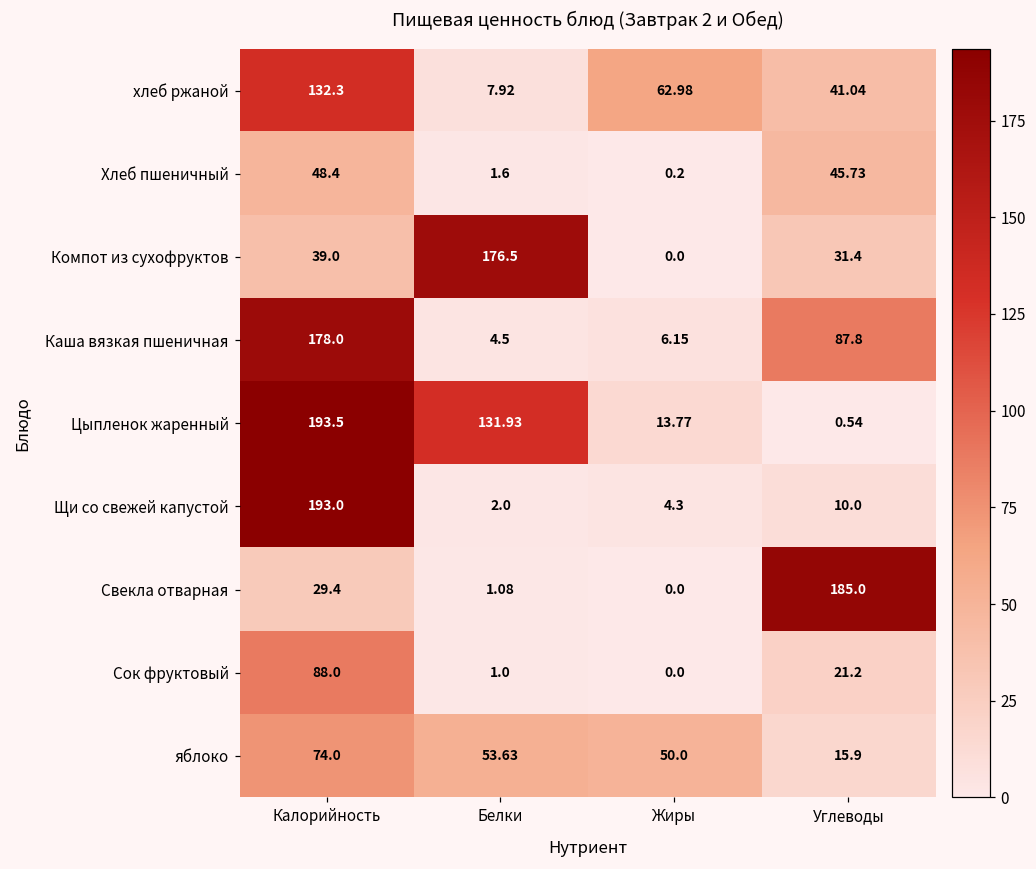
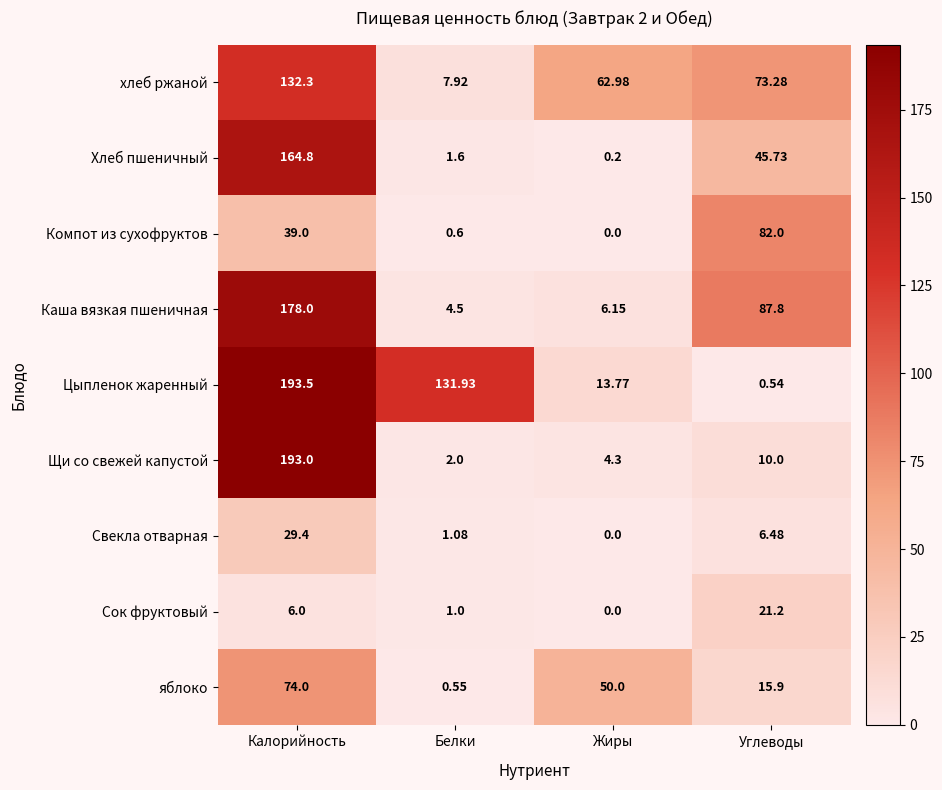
  {
    "хлеб ржаной": {
      "Калорийность": 132.3,
      "Белки": 7.92,
      "Жиры": 62.98,
-     "Углеводы": 41.04
+     "Углеводы": 73.28
    },
    "Хлеб пшеничный": {
-     "Калорийность": 48.4,
+     "Калорийность": 164.8,
      "Белки": 1.6,
      "Жиры": 0.2,
      "Углеводы": 45.73
    },
    "Компот из сухофруктов": {
      "Калорийность": 39.0,
-     "Белки": 176.5,
+     "Белки": 0.6,
      "Жиры": 0.0,
-     "Углеводы": 31.4
+     "Углеводы": 82.0
    },
    "Каша вязкая пшеничная": {
      "Калорийность": 178.0,
      "Белки": 4.5,
      "Жиры": 6.15,
      "Углеводы": 87.8
    },
    "Цыпленок жаренный": {
      "Калорийность": 193.5,
      "Белки": 131.93,
      "Жиры": 13.77,
      "Углеводы": 0.54
    },
    "Щи со свежей капустой": {
      "Калорийность": 193.0,
      "Белки": 2.0,
      "Жиры": 4.3,
      "Углеводы": 10.0
    },
    "Свекла отварная": {
      "Калорийность": 29.4,
      "Белки": 1.08,
      "Жиры": 0.0,
-     "Углеводы": 185.0
+     "Углеводы": 6.48
    },
    "Сок фруктовый": {
-     "Калорийность": 88.0,
+     "Калорийность": 6.0,
      "Белки": 1.0,
      "Жиры": 0.0,
      "Углеводы": 21.2
    },
    "яблоко": {
      "Калорийность": 74.0,
-     "Белки": 53.63,
+     "Белки": 0.55,
      "Жиры": 50.0,
      "Углеводы": 15.9
    }
  }
